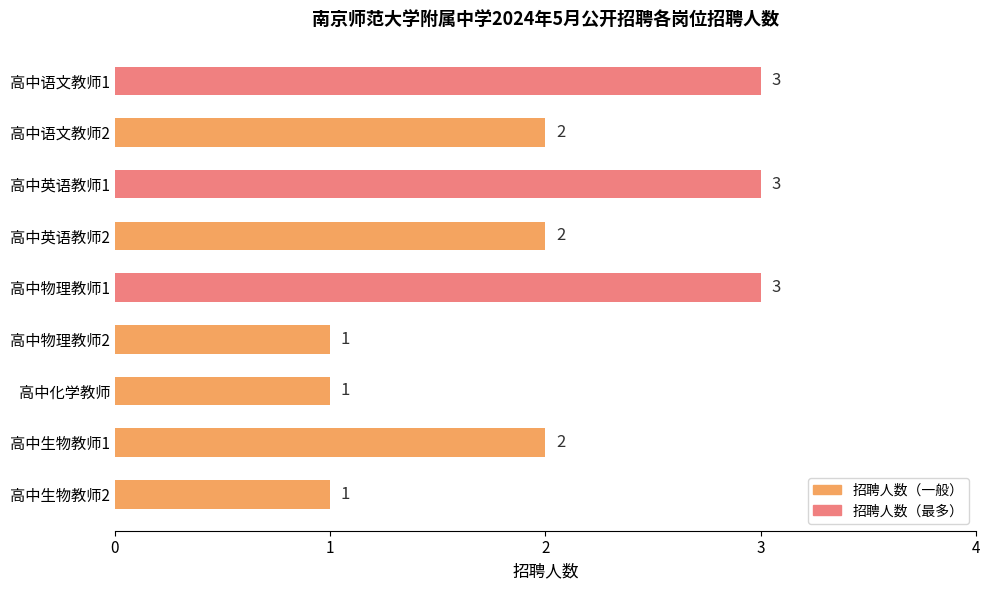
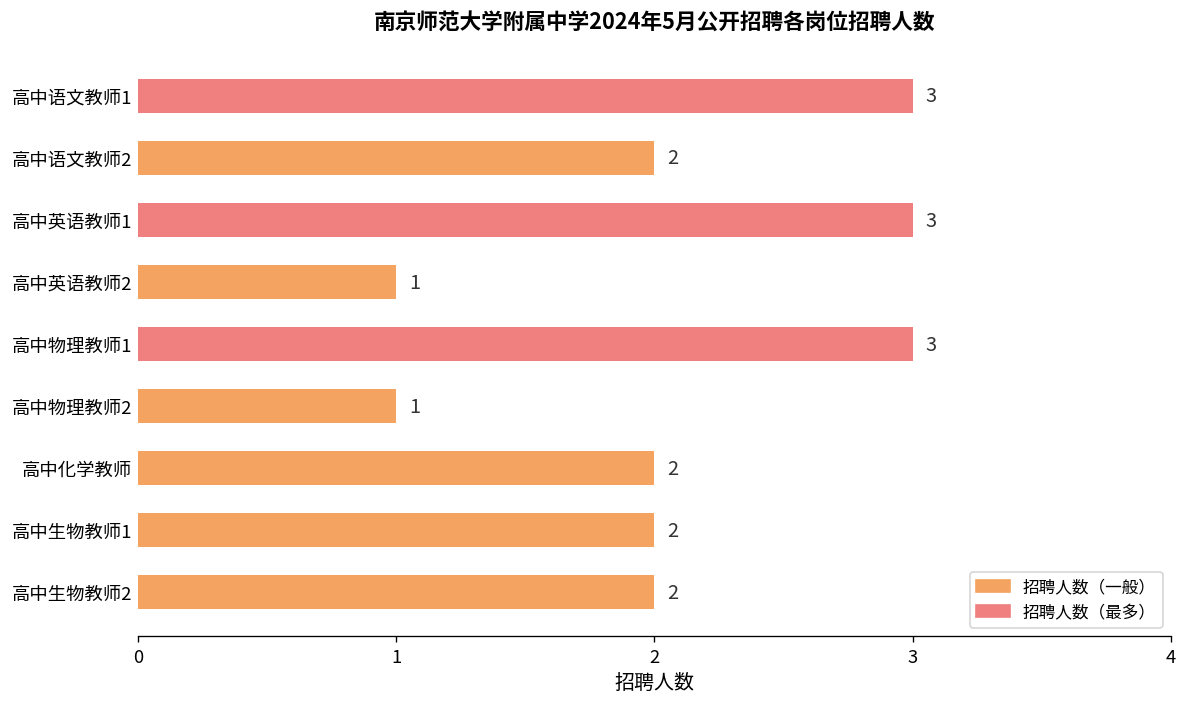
  {
    "高中语文教师1": 3,
    "高中语文教师2": 2,
    "高中英语教师1": 3,
-   "高中英语教师2": 2,
+   "高中英语教师2": 1,
    "高中物理教师1": 3,
    "高中物理教师2": 1,
-   "高中化学教师": 1,
+   "高中化学教师": 2,
    "高中生物教师1": 2,
-   "高中生物教师2": 1
+   "高中生物教师2": 2
  }
